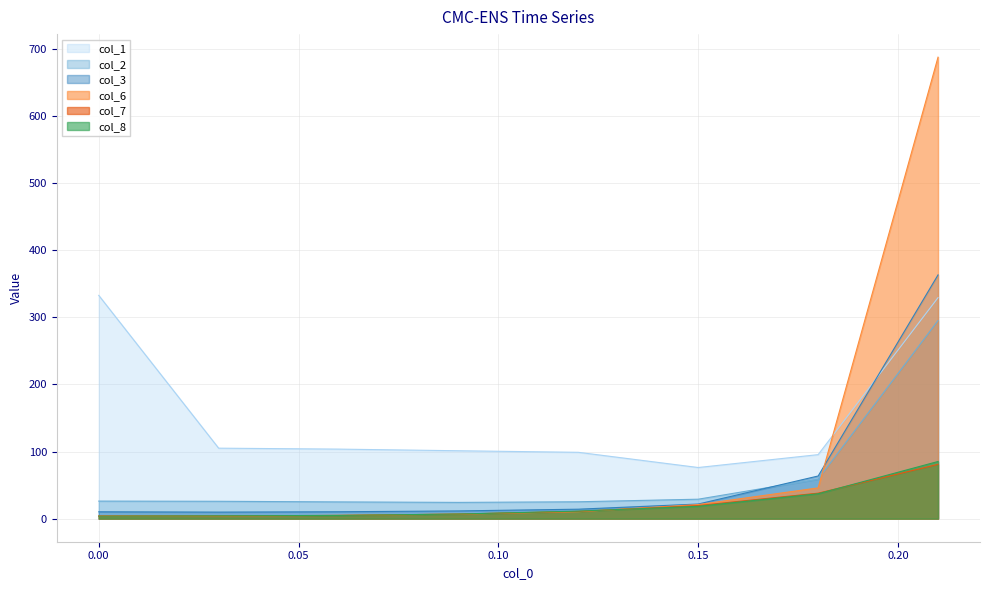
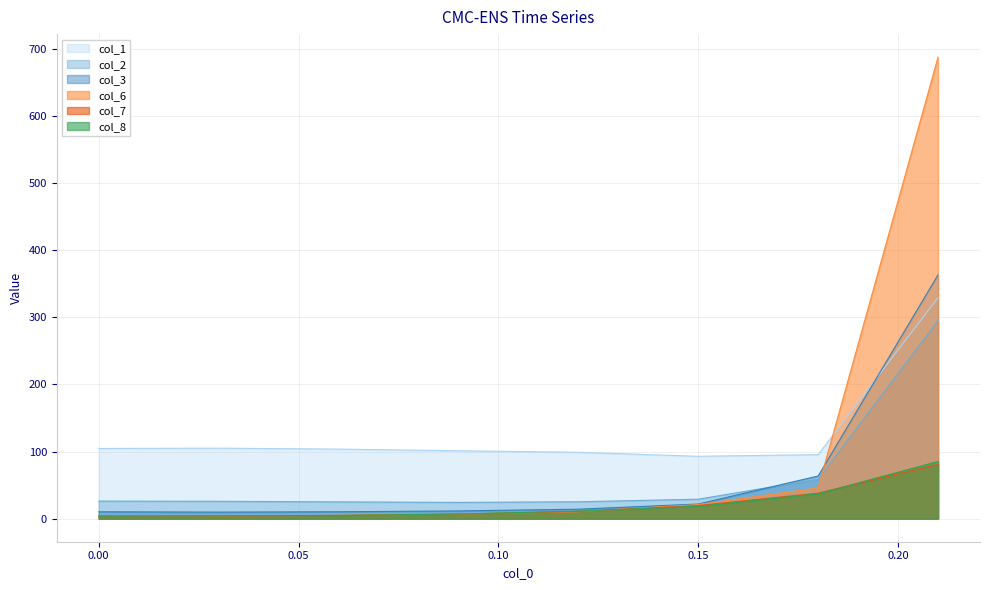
  {
    "col_1": {
-     "0.00": 330,
-     "0.15": 80
+     "0.00": 100,
+     "0.15": 90
    }
  }
